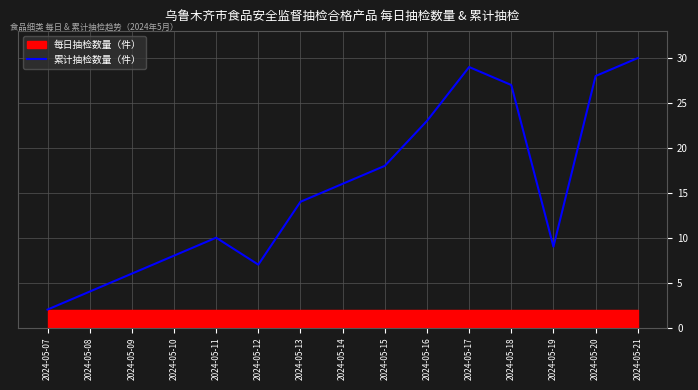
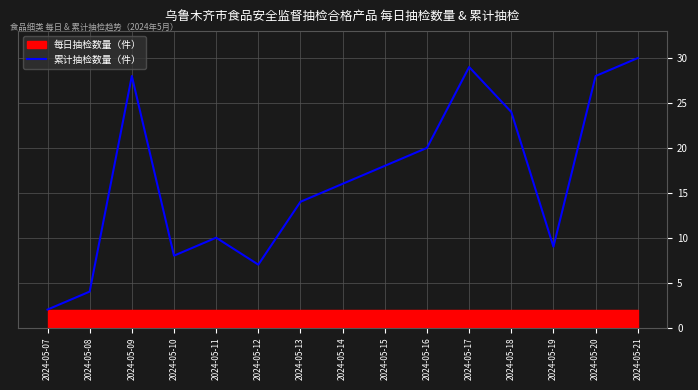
  {
    "每日抽检数量（件）": {
      "2024-05-08": 2,
      "2024-05-09": 2,
      "2024-05-10": 2,
      "2024-05-11": 2,
      "2024-05-12": 2,
      "2024-05-13": 2,
      "2024-05-14": 2,
      "2024-05-15": 2,
      "2024-05-16": 2,
      "2024-05-17": 2,
      "2024-05-18": 2,
      "2024-05-19": 2,
      "2024-05-20": 2,
      "2024-05-21": 2
    },
    "累计抽检数量（件）": {
      "2024-05-08": 4,
-     "2024-05-09": 6,
+     "2024-05-09": 28,
      "2024-05-10": 8,
      "2024-05-11": 10,
      "2024-05-12": 7,
      "2024-05-13": 14,
      "2024-05-14": 16,
      "2024-05-15": 18,
-     "2024-05-16": 23,
+     "2024-05-16": 20,
      "2024-05-17": 29,
-     "2024-05-18": 27,
+     "2024-05-18": 24,
      "2024-05-19": 9,
      "2024-05-20": 28,
      "2024-05-21": 30
    }
  }
